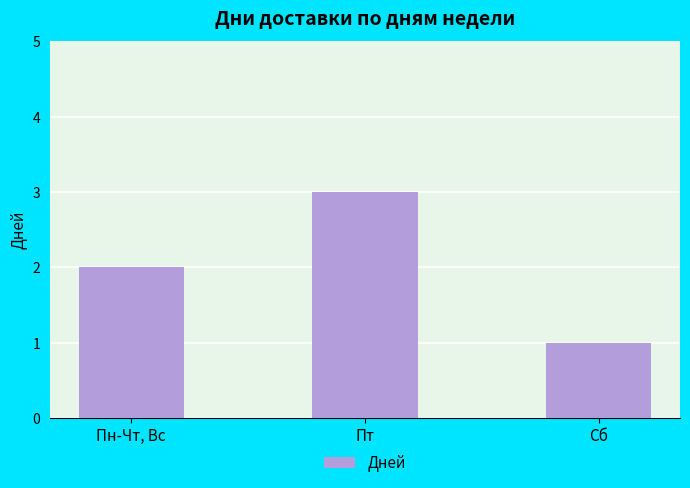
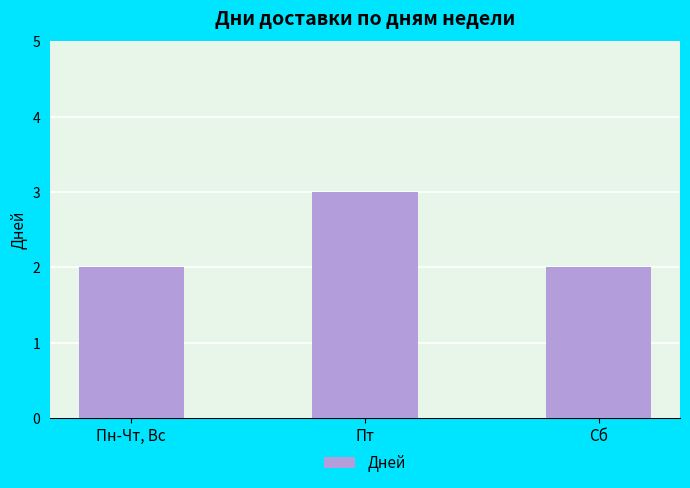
  {
    "Пн-Чт, Вс": 2,
    "Пт": 3,
-   "Сб": 1
+   "Сб": 2
  }
